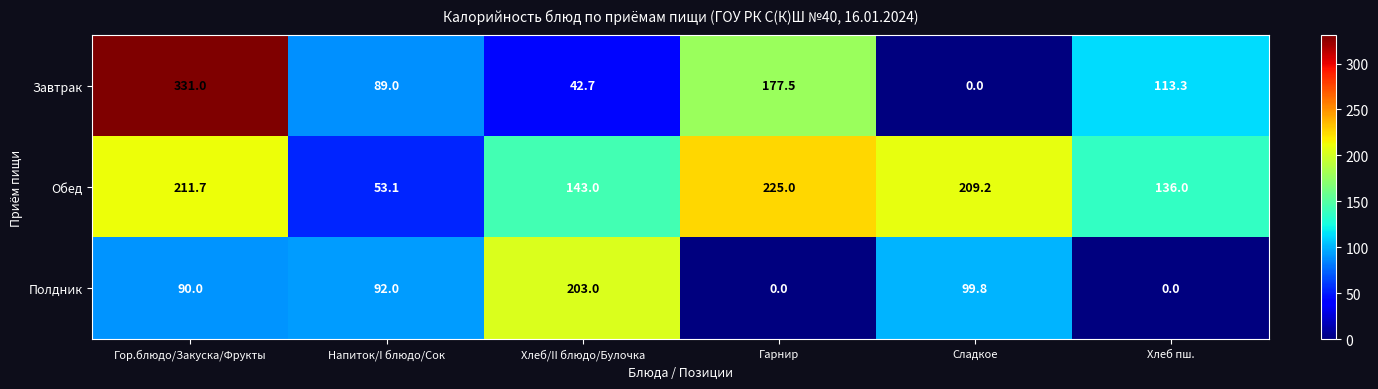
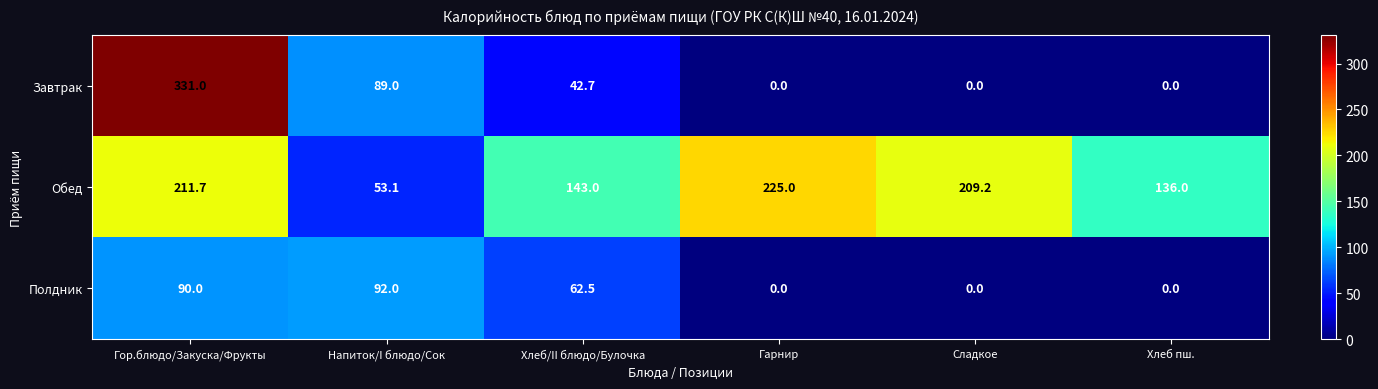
  {
    "Завтрак": {
      "Гор.блюдо/Закуска/Фрукты": 331.0,
      "Напиток/I блюдо/Сок": 89.0,
      "Хлеб/II блюдо/Булочка": 42.7,
-     "Гарнир": 177.5,
+     "Гарнир": 0.0,
      "Сладкое": 0.0,
-     "Хлеб пш.": 113.3
+     "Хлеб пш.": 0.0
    },
    "Обед": {
      "Гор.блюдо/Закуска/Фрукты": 211.7,
      "Напиток/I блюдо/Сок": 53.1,
      "Хлеб/II блюдо/Булочка": 143.0,
      "Гарнир": 225.0,
      "Сладкое": 209.2,
      "Хлеб пш.": 136.0
    },
    "Полдник": {
      "Гор.блюдо/Закуска/Фрукты": 90.0,
      "Напиток/I блюдо/Сок": 92.0,
-     "Хлеб/II блюдо/Булочка": 203.0,
+     "Хлеб/II блюдо/Булочка": 62.5,
      "Гарнир": 0.0,
-     "Сладкое": 99.8,
+     "Сладкое": 0.0,
      "Хлеб пш.": 0.0
    }
  }
